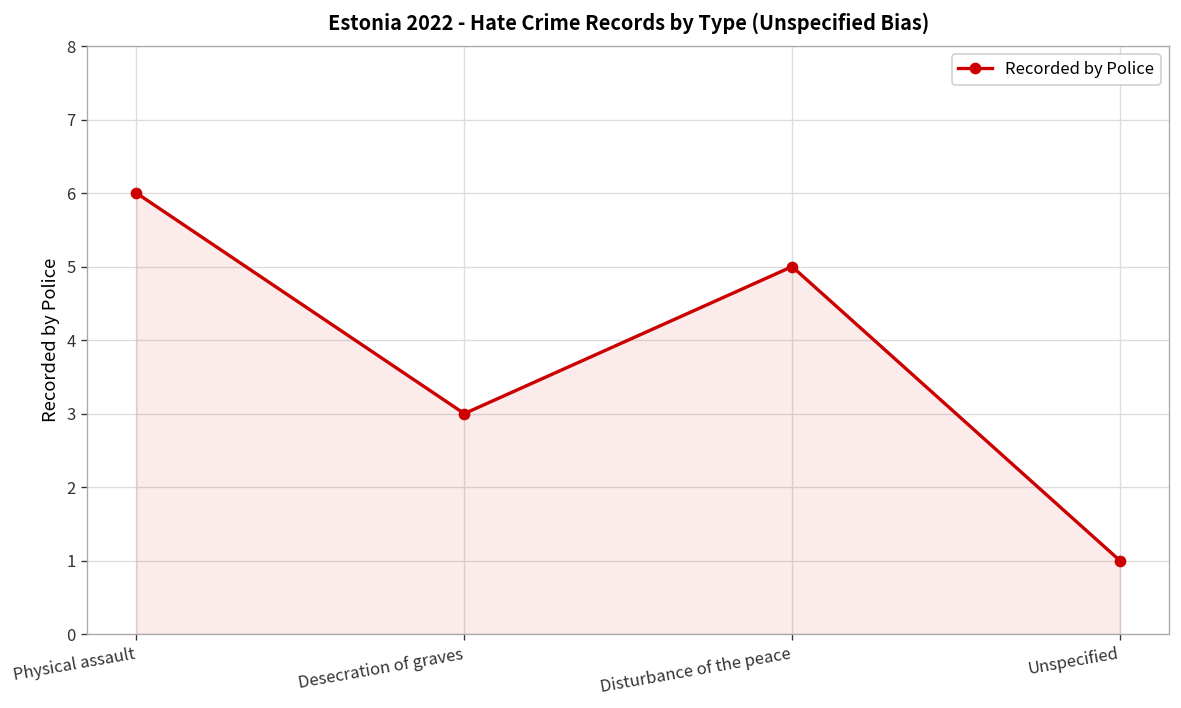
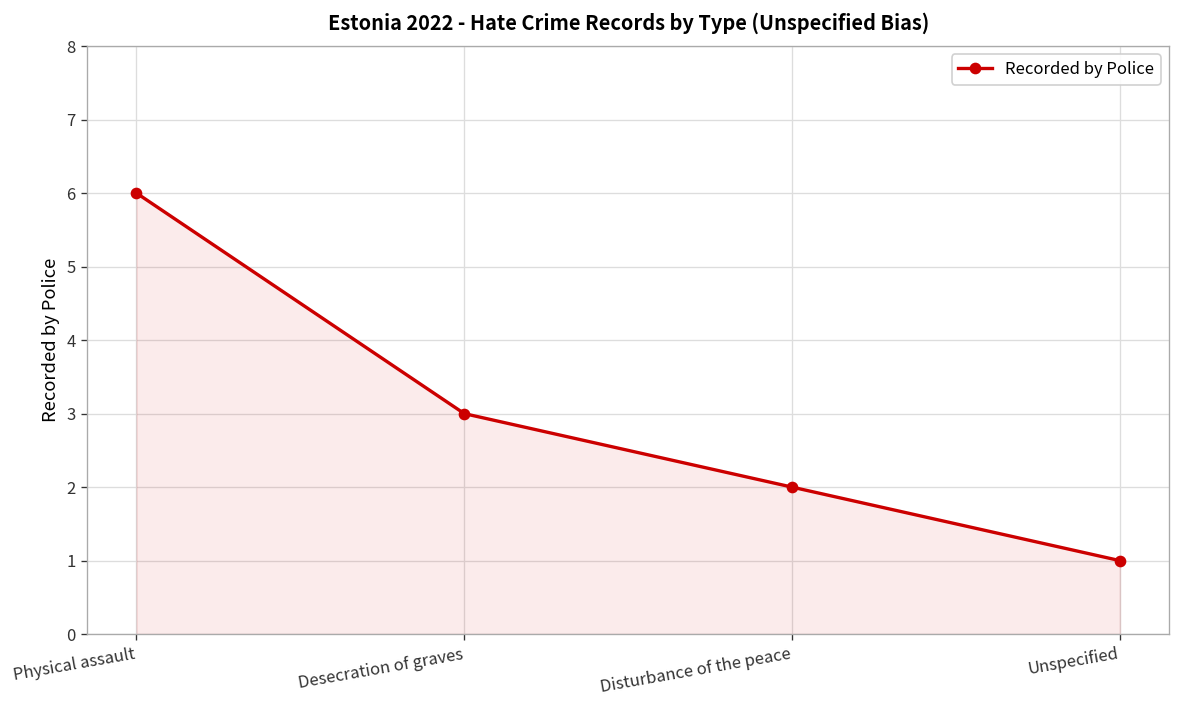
  {
    "Physical assault": 6,
    "Desecration of graves": 3,
-   "Disturbance of the peace": 5,
+   "Disturbance of the peace": 2,
    "Unspecified": 1
  }
